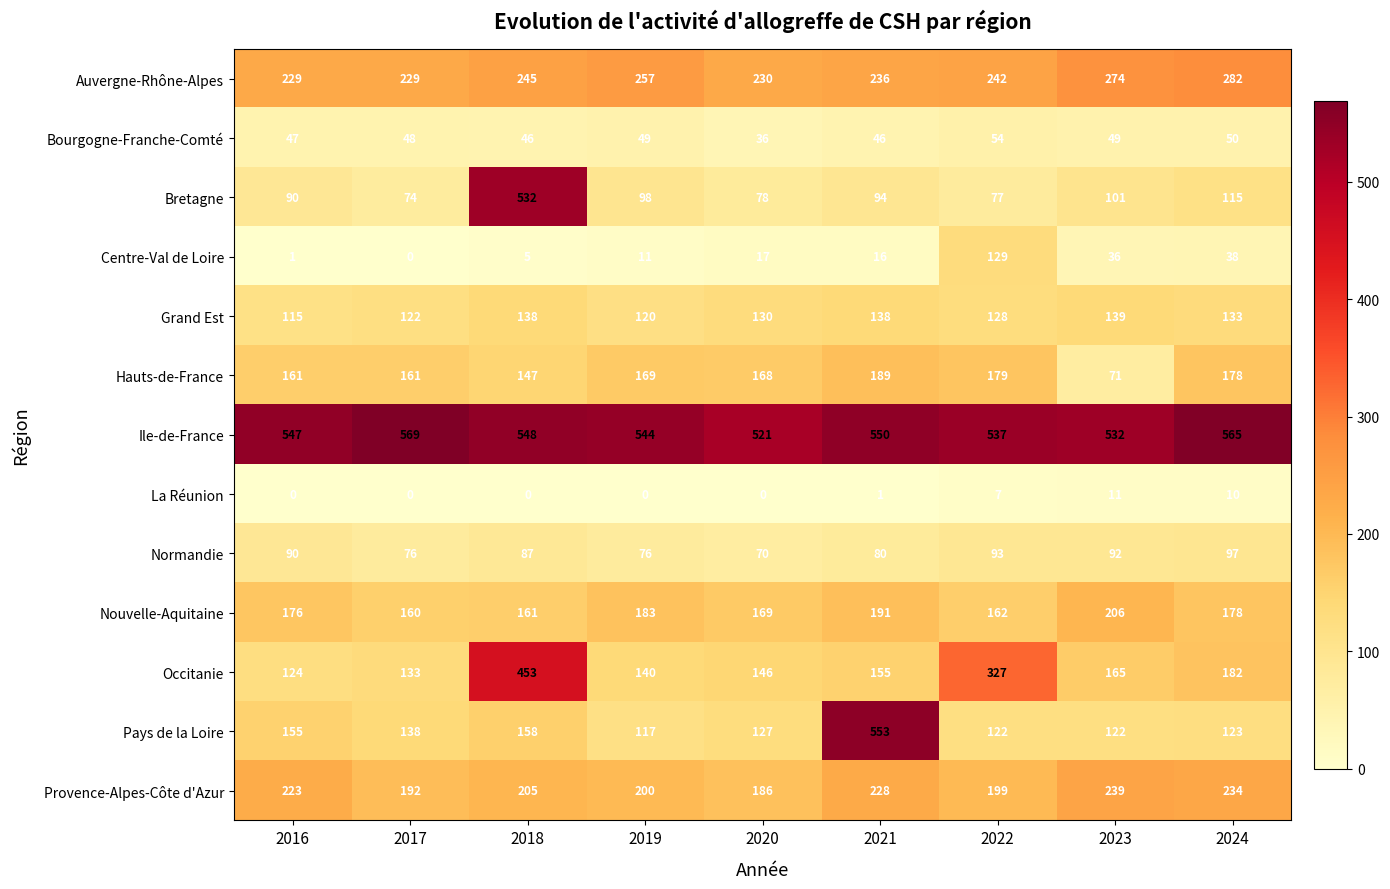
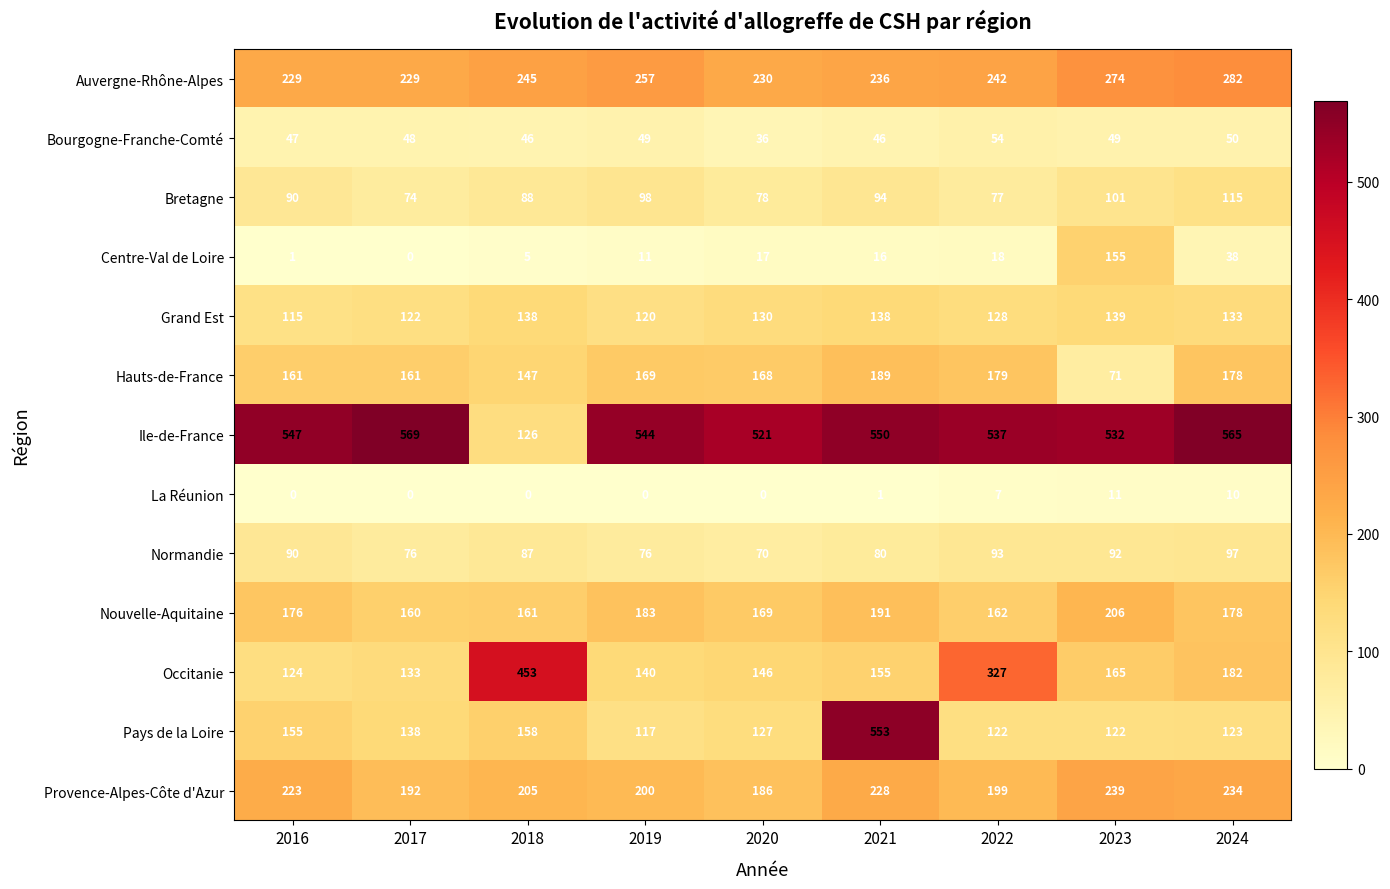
  {
    "Auvergne-Rhône-Alpes": {
      "2016": 229,
      "2017": 229,
      "2018": 245,
      "2019": 257,
      "2020": 230,
      "2021": 236,
      "2022": 242,
      "2023": 274,
      "2024": 282
    },
    "Bourgogne-Franche-Comté": {
      "2016": 47,
      "2017": 48,
      "2018": 46,
      "2019": 49,
      "2020": 36,
      "2021": 46,
      "2022": 54,
      "2023": 49,
      "2024": 50
    },
    "Bretagne": {
      "2016": 90,
      "2017": 74,
-     "2018": 532,
+     "2018": 88,
      "2019": 98,
      "2020": 78,
      "2021": 94,
      "2022": 77,
      "2023": 101,
      "2024": 115
    },
    "Centre-Val de Loire": {
      "2016": 1,
      "2017": 0,
      "2018": 5,
      "2019": 11,
      "2020": 17,
      "2021": 16,
-     "2022": 129,
-     "2023": 36,
+     "2022": 18,
+     "2023": 155,
      "2024": 38
    },
    "Grand Est": {
      "2016": 115,
      "2017": 122,
      "2018": 138,
      "2019": 120,
      "2020": 130,
      "2021": 138,
      "2022": 128,
      "2023": 139,
      "2024": 133
    },
    "Hauts-de-France": {
      "2016": 161,
      "2017": 161,
      "2018": 147,
      "2019": 169,
      "2020": 168,
      "2021": 189,
      "2022": 179,
      "2023": 71,
      "2024": 178
    },
    "Ile-de-France": {
      "2016": 547,
      "2017": 569,
-     "2018": 548,
+     "2018": 126,
      "2019": 544,
      "2020": 521,
      "2021": 550,
      "2022": 537,
      "2023": 532,
      "2024": 565
    },
    "La Réunion": {
      "2016": 0,
      "2017": 0,
      "2018": 0,
      "2019": 0,
      "2020": 0,
      "2021": 1,
      "2022": 7,
      "2023": 11,
      "2024": 10
    },
    "Normandie": {
      "2016": 90,
      "2017": 76,
      "2018": 87,
      "2019": 76,
      "2020": 70,
      "2021": 80,
      "2022": 93,
      "2023": 92,
      "2024": 97
    },
    "Nouvelle-Aquitaine": {
      "2016": 176,
      "2017": 160,
      "2018": 161,
      "2019": 183,
      "2020": 169,
      "2021": 191,
      "2022": 162,
      "2023": 206,
      "2024": 178
    },
    "Occitanie": {
      "2016": 124,
      "2017": 133,
      "2018": 453,
      "2019": 140,
      "2020": 146,
      "2021": 155,
      "2022": 327,
      "2023": 165,
      "2024": 182
    },
    "Pays de la Loire": {
      "2016": 155,
      "2017": 138,
      "2018": 158,
      "2019": 117,
      "2020": 127,
      "2021": 553,
      "2022": 122,
      "2023": 122,
      "2024": 123
    },
    "Provence-Alpes-Côte d'Azur": {
      "2016": 223,
      "2017": 192,
      "2018": 205,
      "2019": 200,
      "2020": 186,
      "2021": 228,
      "2022": 199,
      "2023": 239,
      "2024": 234
    }
  }
